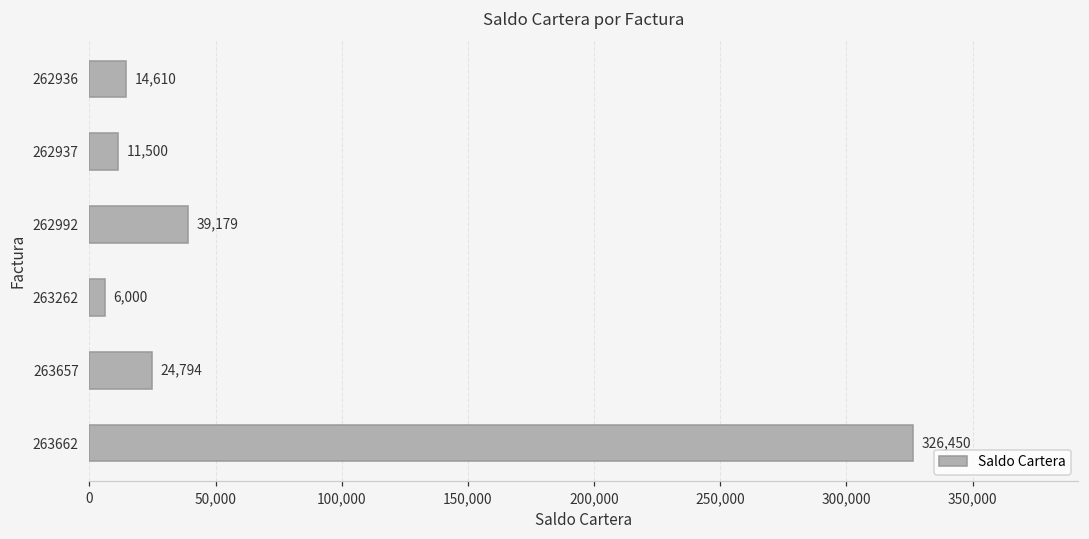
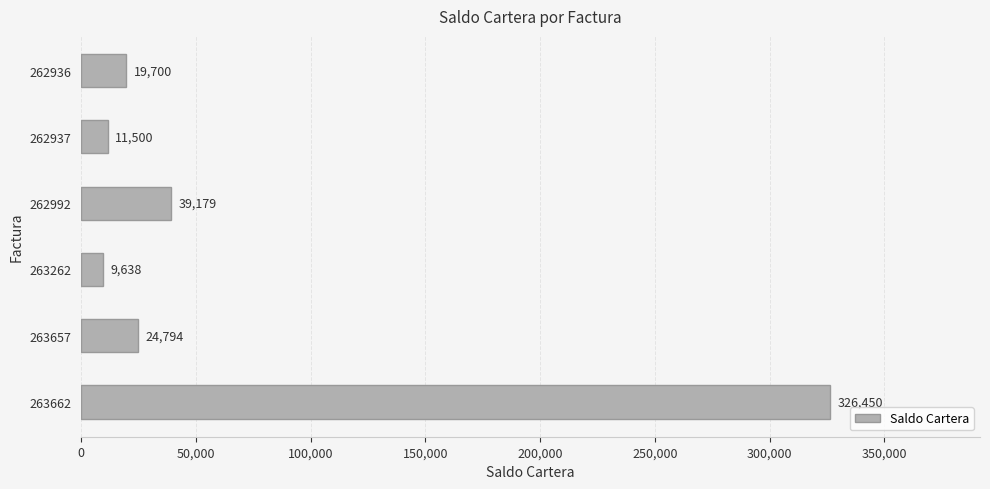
  {
-   "262936": "14,610",
+   "262936": "19,700",
    "262937": "11,500",
    "262992": "39,179",
-   "263262": "6,000",
+   "263262": "9,638",
    "263657": "24,794"
  }
